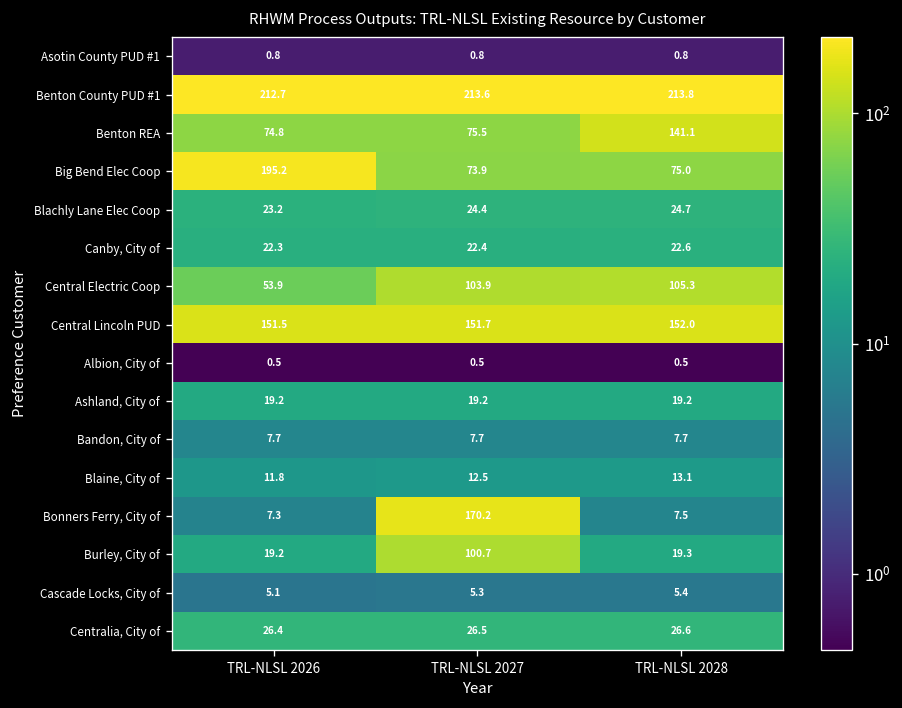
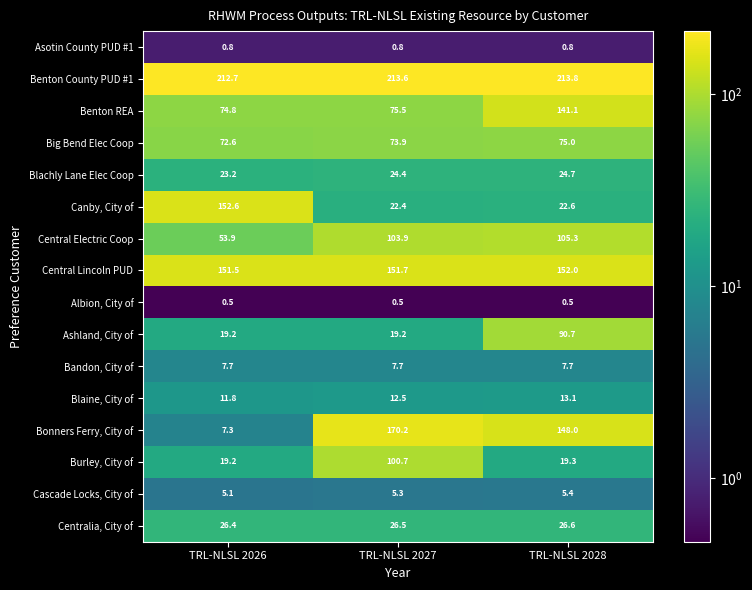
  {
    "Asotin County PUD #1": {
      "TRL-NLSL 2026": 0.8,
      "TRL-NLSL 2027": 0.8,
      "TRL-NLSL 2028": 0.8
    },
    "Benton County PUD #1": {
      "TRL-NLSL 2026": 212.7,
      "TRL-NLSL 2027": 213.6,
      "TRL-NLSL 2028": 213.8
    },
    "Benton REA": {
      "TRL-NLSL 2026": 74.8,
      "TRL-NLSL 2027": 75.5,
      "TRL-NLSL 2028": 141.1
    },
    "Big Bend Elec Coop": {
-     "TRL-NLSL 2026": 195.2,
+     "TRL-NLSL 2026": 72.6,
      "TRL-NLSL 2027": 73.9,
      "TRL-NLSL 2028": 75.0
    },
    "Blachly Lane Elec Coop": {
      "TRL-NLSL 2026": 23.2,
      "TRL-NLSL 2027": 24.4,
      "TRL-NLSL 2028": 24.7
    },
    "Canby, City of": {
-     "TRL-NLSL 2026": 22.3,
+     "TRL-NLSL 2026": 152.6,
      "TRL-NLSL 2027": 22.4,
      "TRL-NLSL 2028": 22.6
    },
    "Central Electric Coop": {
      "TRL-NLSL 2026": 53.9,
      "TRL-NLSL 2027": 103.9,
      "TRL-NLSL 2028": 105.3
    },
    "Central Lincoln PUD": {
      "TRL-NLSL 2026": 151.5,
      "TRL-NLSL 2027": 151.7,
      "TRL-NLSL 2028": 152.0
    },
    "Albion, City of": {
      "TRL-NLSL 2026": 0.5,
      "TRL-NLSL 2027": 0.5,
      "TRL-NLSL 2028": 0.5
    },
    "Ashland, City of": {
      "TRL-NLSL 2026": 19.2,
      "TRL-NLSL 2027": 19.2,
-     "TRL-NLSL 2028": 19.2
+     "TRL-NLSL 2028": 90.7
    },
    "Bandon, City of": {
      "TRL-NLSL 2026": 7.7,
      "TRL-NLSL 2027": 7.7,
      "TRL-NLSL 2028": 7.7
    },
    "Blaine, City of": {
      "TRL-NLSL 2026": 11.8,
      "TRL-NLSL 2027": 12.5,
      "TRL-NLSL 2028": 13.1
    },
    "Bonners Ferry, City of": {
      "TRL-NLSL 2026": 7.3,
      "TRL-NLSL 2027": 170.2,
-     "TRL-NLSL 2028": 7.5
+     "TRL-NLSL 2028": 148.0
    },
    "Burley, City of": {
      "TRL-NLSL 2026": 19.2,
      "TRL-NLSL 2027": 100.7,
      "TRL-NLSL 2028": 19.3
    },
    "Cascade Locks, City of": {
      "TRL-NLSL 2026": 5.1,
      "TRL-NLSL 2027": 5.3,
      "TRL-NLSL 2028": 5.4
    },
    "Centralia, City of": {
      "TRL-NLSL 2026": 26.4,
      "TRL-NLSL 2027": 26.5,
      "TRL-NLSL 2028": 26.6
    }
  }
